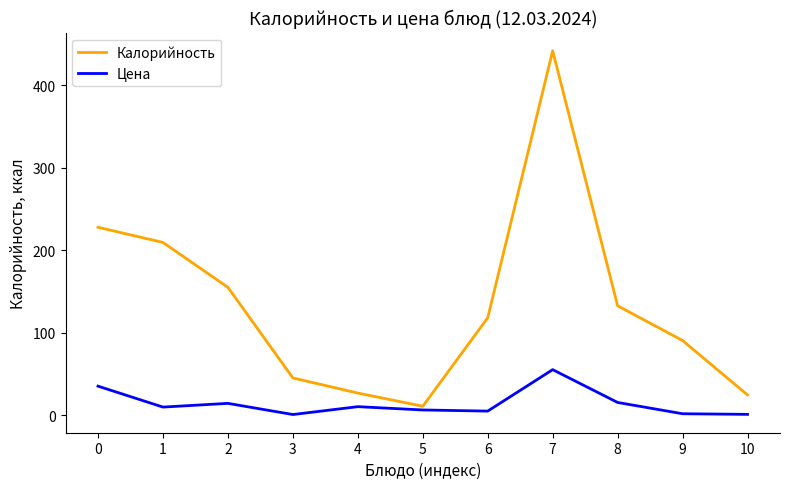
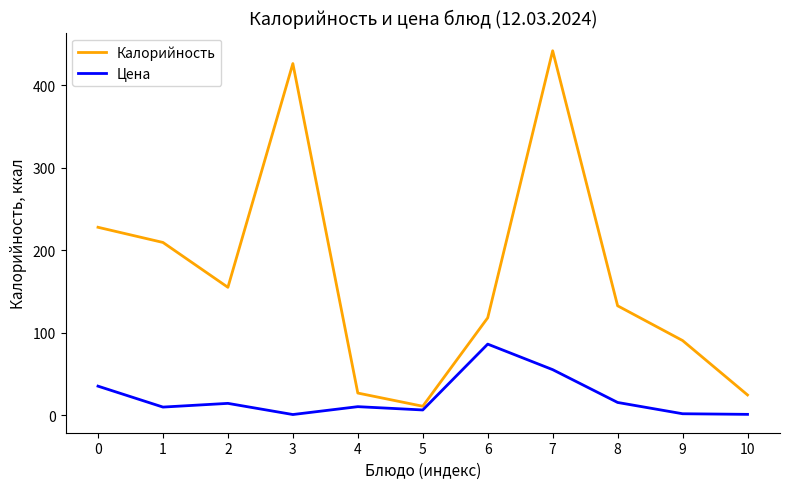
  {
    "Калорийность": {
      "0": 230,
      "1": 210,
      "2": 160,
-     "3": 50,
+     "3": 430,
      "4": 30,
      "5": 10,
      "6": 120,
      "7": 440,
      "8": 130,
      "9": 90,
      "10": 20
    },
    "Цена": {
      "0": 40,
      "1": 10,
      "2": 10,
      "3": 0,
      "4": 10,
      "5": 10,
-     "6": 10,
+     "6": 90,
      "7": 60,
      "8": 20,
      "9": 0,
      "10": 0
    }
  }
